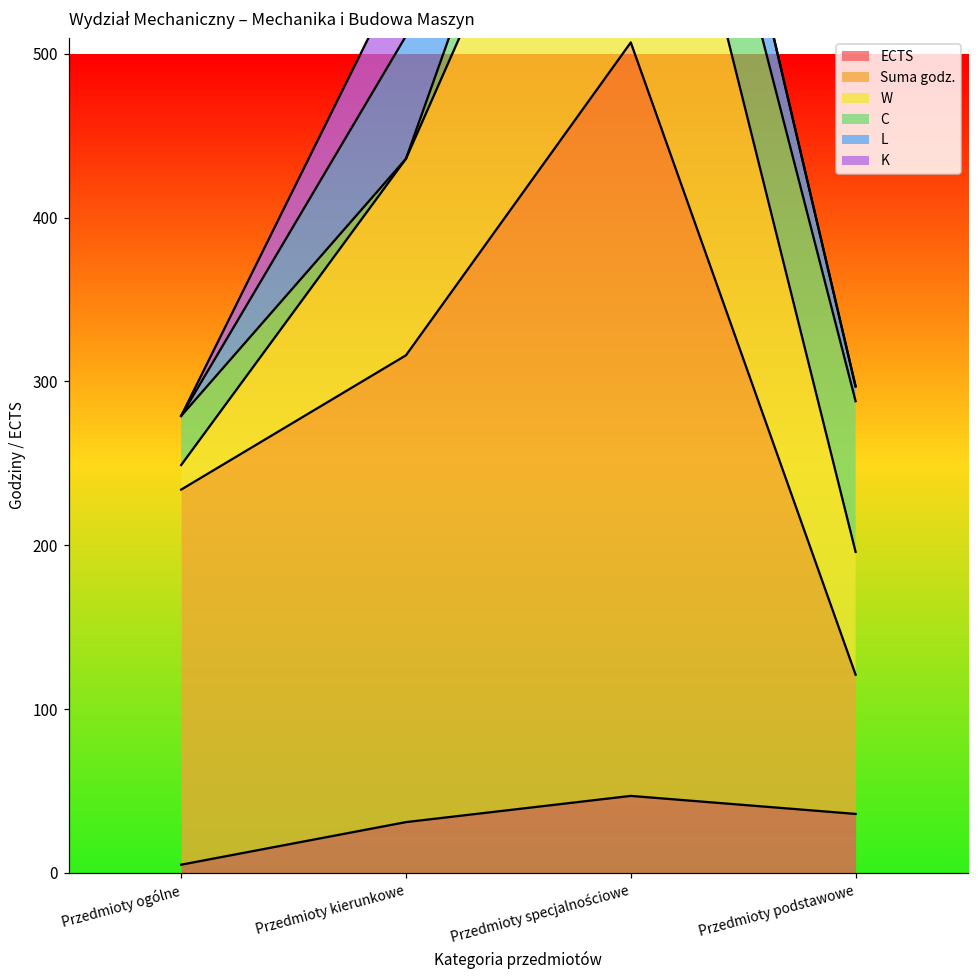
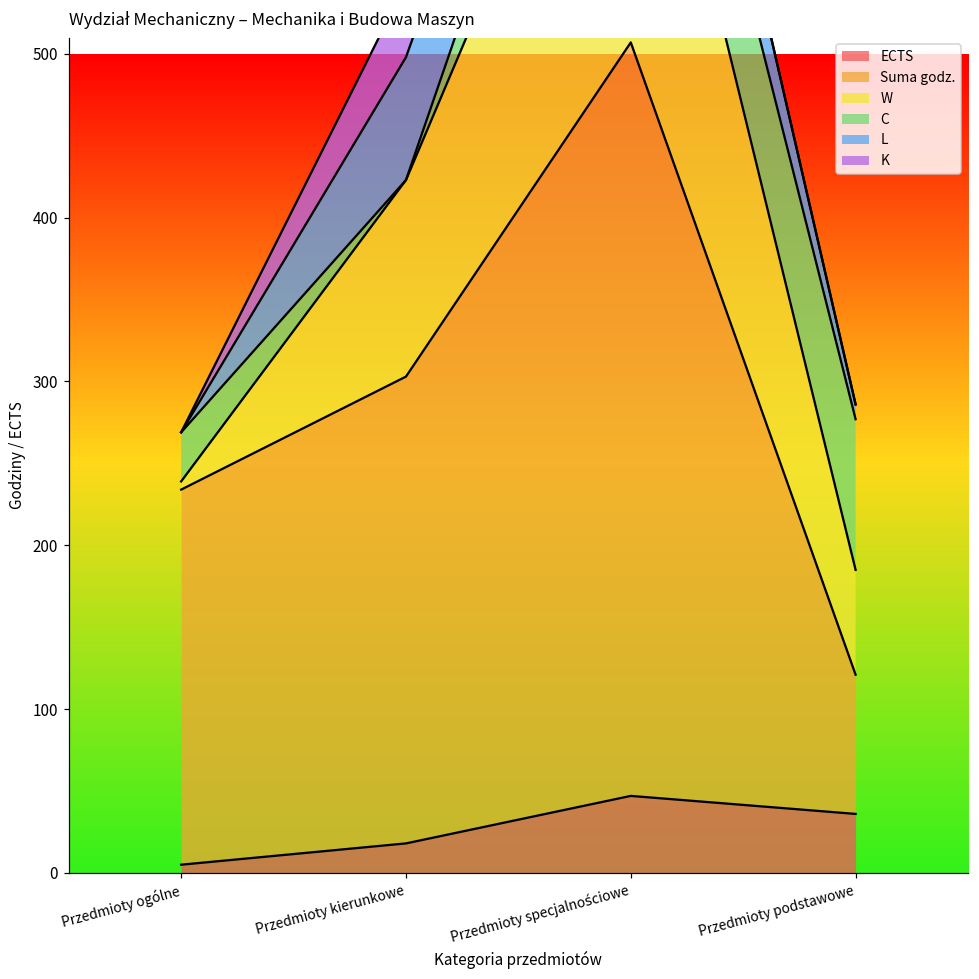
  {
    "ECTS": {
      "Przedmioty ogólne": 5,
-     "Przedmioty kierunkowe": 31,
+     "Przedmioty kierunkowe": 18,
      "Przedmioty specjalnościowe": 47,
      "Przedmioty podstawowe": 36
    },
    "Suma godz.": {
      "Przedmioty ogólne": 229,
      "Przedmioty kierunkowe": 285,
      "Przedmioty specjalnościowe": 460,
      "Przedmioty podstawowe": 85
    },
    "W": {
-     "Przedmioty ogólne": 15,
-     "Przedmioty podstawowe": 75
+     "Przedmioty ogólne": 5,
+     "Przedmioty podstawowe": 64
    },
    "C": {
      "Przedmioty podstawowe": 92
    },
    "L": {
      "Przedmioty kierunkowe": 75
    }
  }
